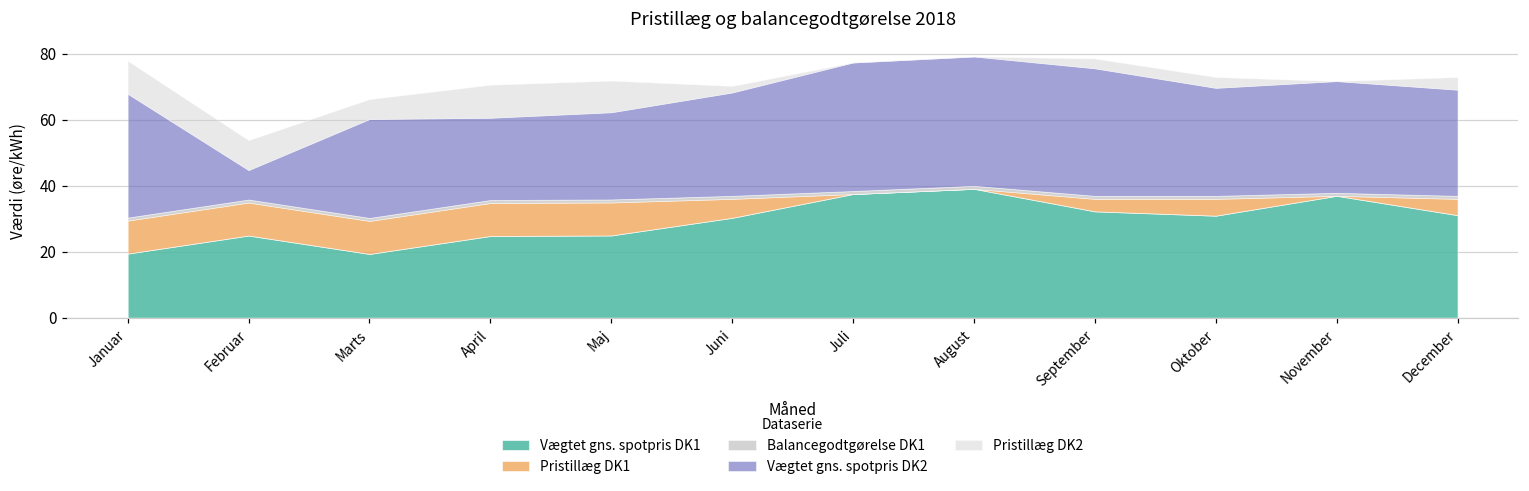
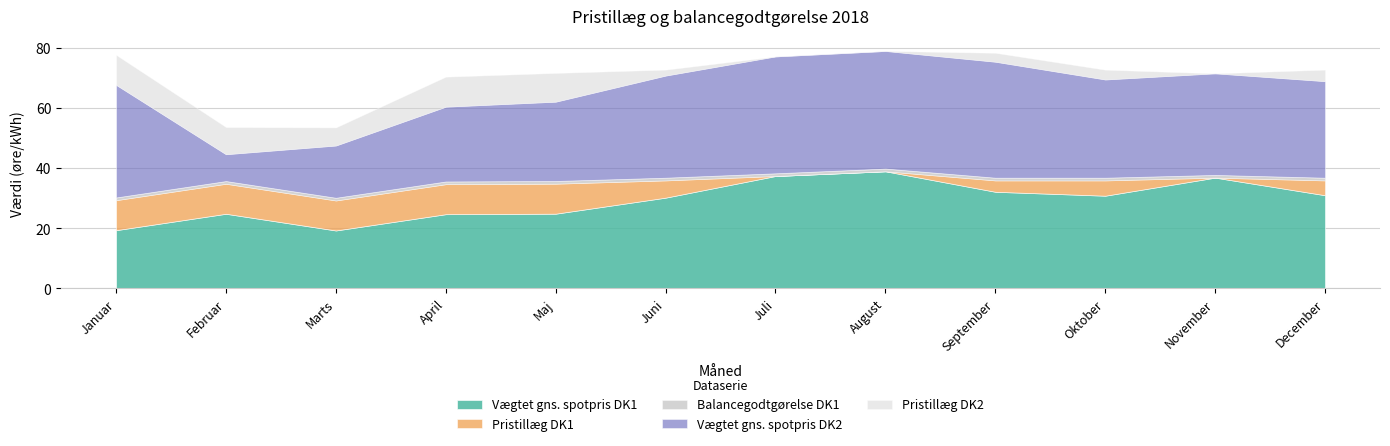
  {
    "Vægtet gns. spotpris DK1": {
      "Januar": 19,
      "Februar": 25,
      "Marts": 19,
      "April": 25,
      "Maj": 25,
      "Juni": 30,
      "September": 32,
      "Oktober": 31,
      "December": 31
    },
    "Pristillæg DK1": {
      "Januar": 10,
      "Februar": 10,
      "Marts": 10,
      "April": 10,
      "Maj": 10,
      "Juni": 6,
      "September": 4,
      "Oktober": 5,
      "December": 5
    },
    "Vægtet gns. spotpris DK2": {
      "Januar": 38,
      "Februar": 9,
-     "Marts": 30,
+     "Marts": 17,
      "April": 25,
      "Maj": 26,
-     "Juni": 31,
+     "Juni": 34,
      "September": 39,
      "Oktober": 33,
      "December": 32
    }
  }
